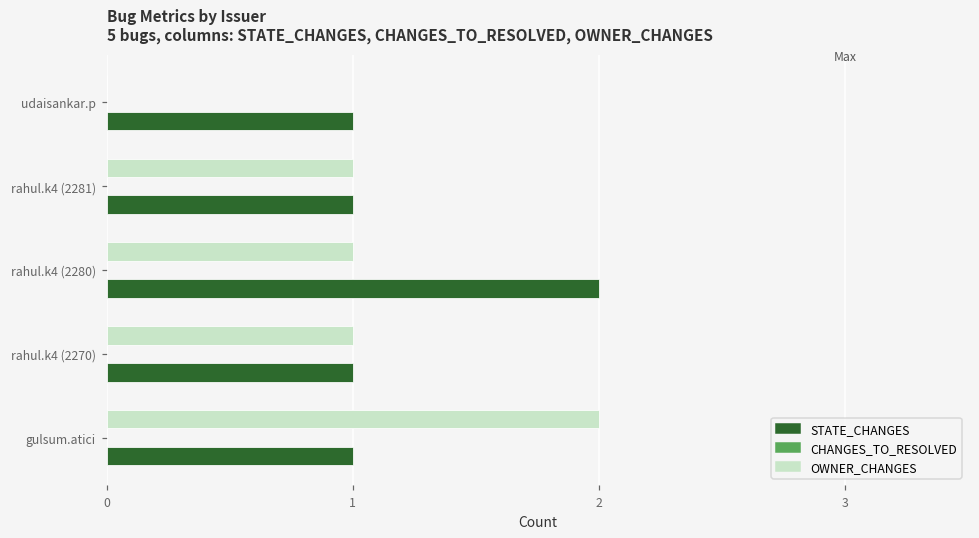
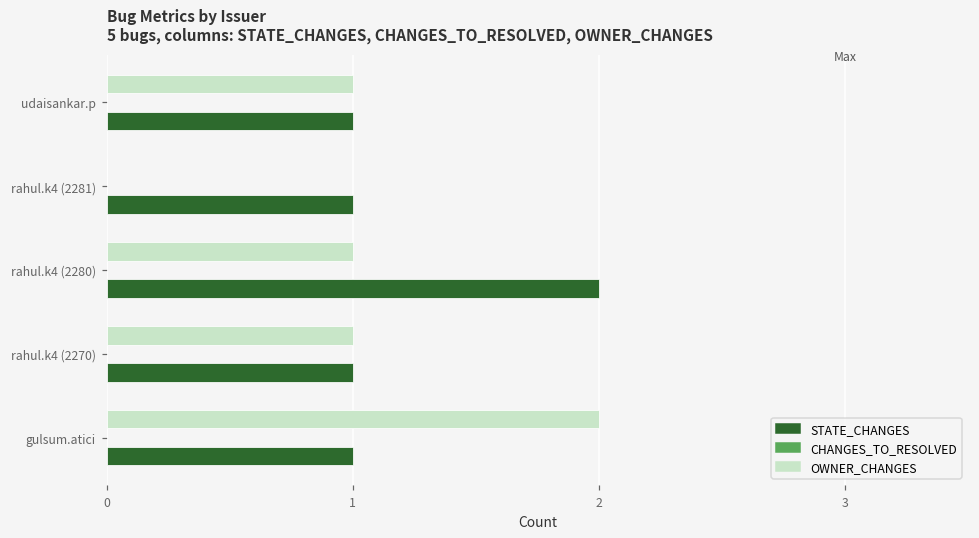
  {
    "STATE_CHANGES": {
      "udaisankar.p": 1,
      "rahul.k4 (2281)": 1,
      "rahul.k4 (2280)": 2,
      "rahul.k4 (2270)": 1,
      "gulsum.atici": 1
    },
    "CHANGES_TO_RESOLVED": {
      "udaisankar.p": 0,
      "rahul.k4 (2281)": 0,
      "rahul.k4 (2280)": 0,
      "rahul.k4 (2270)": 0,
      "gulsum.atici": 0
    },
    "OWNER_CHANGES": {
-     "udaisankar.p": 0,
-     "rahul.k4 (2281)": 1,
+     "udaisankar.p": 1,
+     "rahul.k4 (2281)": 0,
      "rahul.k4 (2280)": 1,
      "rahul.k4 (2270)": 1,
      "gulsum.atici": 2
    }
  }
